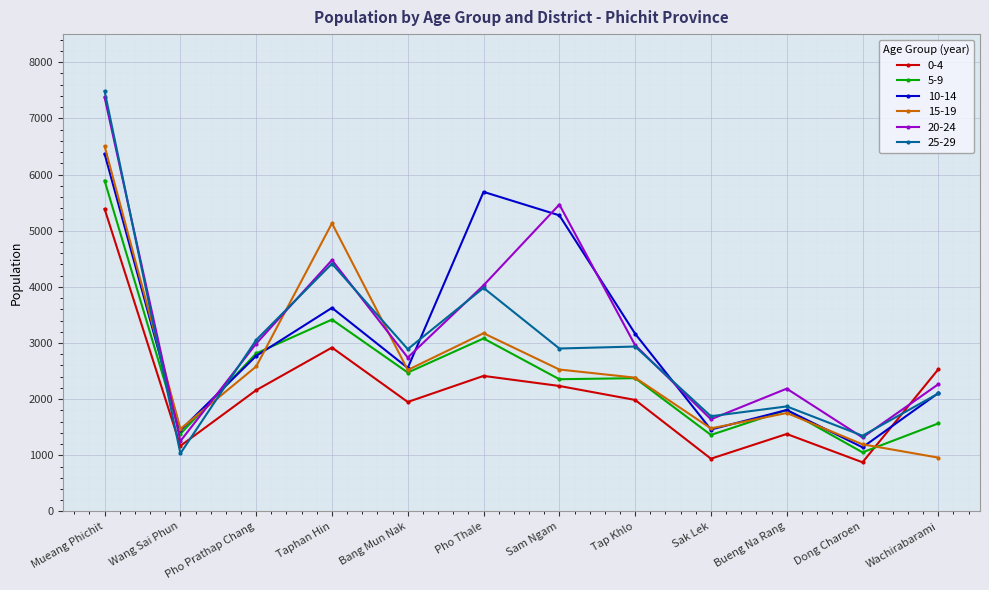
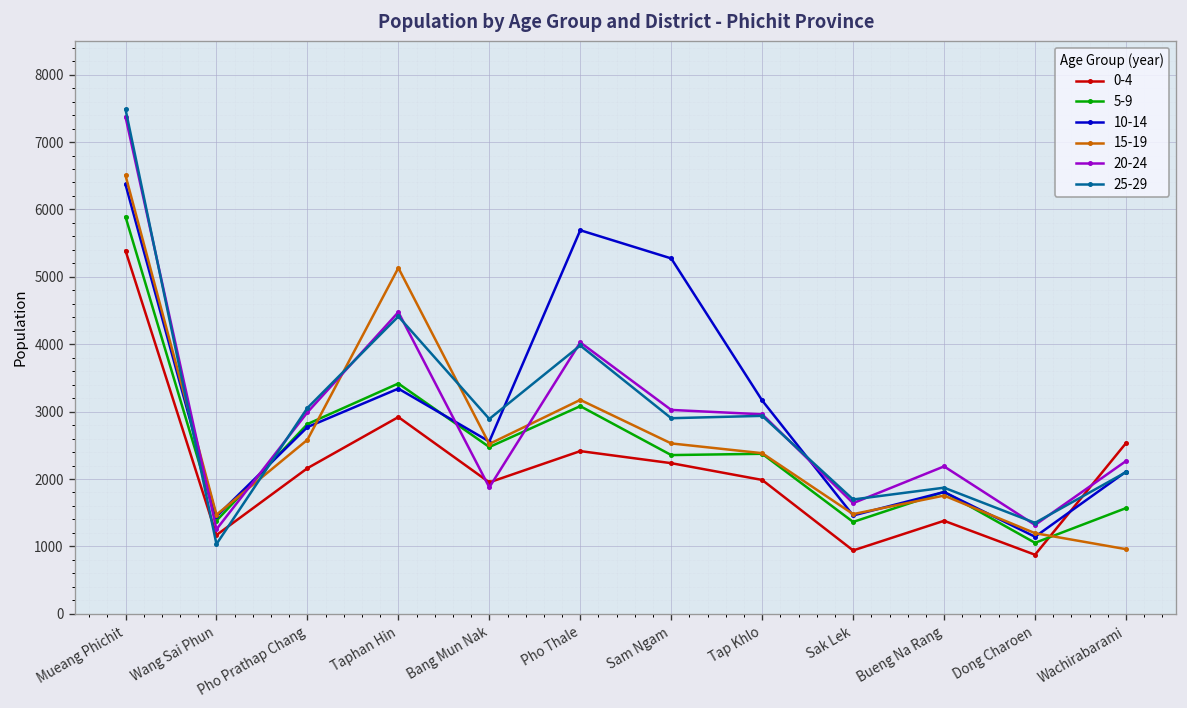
  {
    "0-4": {
      "Mueang Phichit": 5400,
      "Wang Sai Phun": 1200,
      "Pho Prathap Chang": 2200,
      "Taphan Hin": 2900,
      "Bang Mun Nak": 2000,
      "Pho Thale": 2400,
      "Sam Ngam": 2200,
      "Tap Khlo": 2000,
      "Sak Lek": 900,
      "Bueng Na Rang": 1400,
      "Dong Charoen": 900,
      "Wachirabarami": 2500
    },
    "5-9": {
      "Mueang Phichit": 5900,
      "Wang Sai Phun": 1400,
      "Taphan Hin": 3400,
      "Pho Thale": 3100,
      "Sam Ngam": 2400,
      "Sak Lek": 1400,
      "Dong Charoen": 1100,
      "Wachirabarami": 1600
    },
    "10-14": {
      "Mueang Phichit": 6400,
-     "Taphan Hin": 3600,
+     "Taphan Hin": 3300,
      "Pho Thale": 5700,
      "Sam Ngam": 5300,
      "Tap Khlo": 3200,
      "Dong Charoen": 1100
    },
    "15-19": {
      "Mueang Phichit": 6500,
      "Pho Prathap Chang": 2600,
      "Taphan Hin": 5100,
      "Pho Thale": 3200,
      "Sam Ngam": 2500,
      "Bueng Na Rang": 1800,
      "Dong Charoen": 1200,
      "Wachirabarami": 1000
    },
    "20-24": {
      "Mueang Phichit": 7400,
      "Wang Sai Phun": 1300,
      "Pho Prathap Chang": 3000,
      "Taphan Hin": 4500,
-     "Bang Mun Nak": 2700,
+     "Bang Mun Nak": 1900,
      "Pho Thale": 4000,
-     "Sam Ngam": 5500,
+     "Sam Ngam": 3000,
      "Sak Lek": 1600,
      "Bueng Na Rang": 2200,
      "Wachirabarami": 2300
    },
    "25-29": {
      "Mueang Phichit": 7500,
      "Wang Sai Phun": 1000,
      "Pho Prathap Chang": 3100,
      "Taphan Hin": 4400,
      "Bang Mun Nak": 2900,
      "Pho Thale": 4000,
      "Sam Ngam": 2900,
      "Sak Lek": 1700,
      "Bueng Na Rang": 1900
    }
  }
